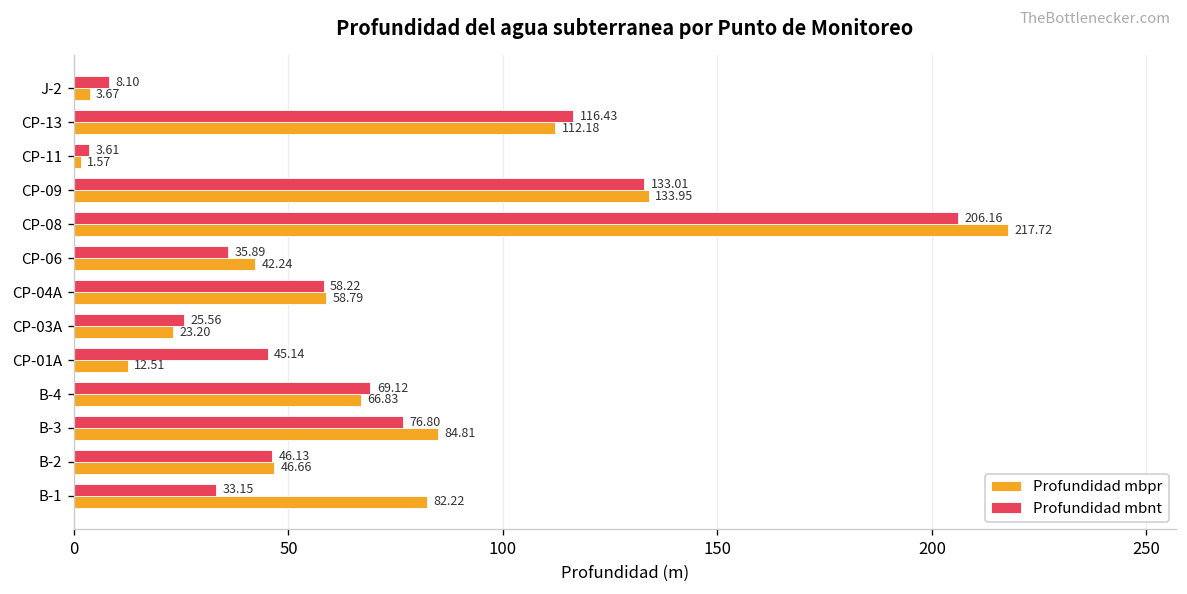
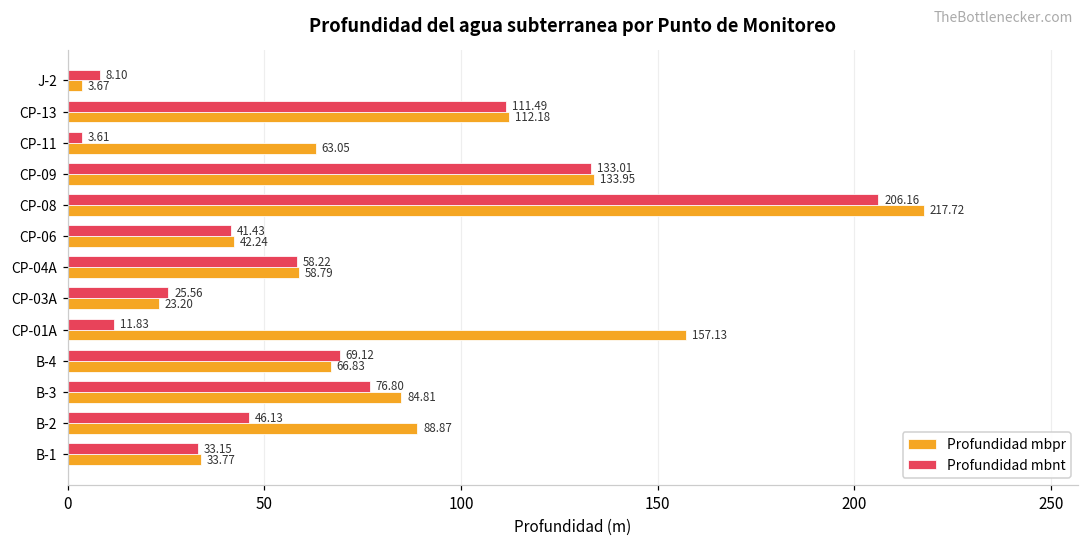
  {
    "Profundidad mbpr": {
      "J-2": 3.67,
      "CP-13": 112.18,
-     "CP-11": 1.57,
+     "CP-11": 63.05,
      "CP-09": 133.95,
      "CP-08": 217.72,
      "CP-06": 42.24,
      "CP-04A": 58.79,
      "CP-03A": 23.20,
-     "CP-01A": 12.51,
+     "CP-01A": 157.13,
      "B-4": 66.83,
      "B-3": 84.81,
-     "B-2": 46.66,
-     "B-1": 82.22
+     "B-2": 88.87,
+     "B-1": 33.77
    },
    "Profundidad mbnt": {
      "J-2": 8.10,
-     "CP-13": 116.43,
+     "CP-13": 111.49,
      "CP-11": 3.61,
      "CP-09": 133.01,
      "CP-08": 206.16,
-     "CP-06": 35.89,
+     "CP-06": 41.43,
      "CP-04A": 58.22,
      "CP-03A": 25.56,
-     "CP-01A": 45.14,
+     "CP-01A": 11.83,
      "B-4": 69.12,
      "B-3": 76.80,
      "B-2": 46.13,
      "B-1": 33.15
    }
  }
